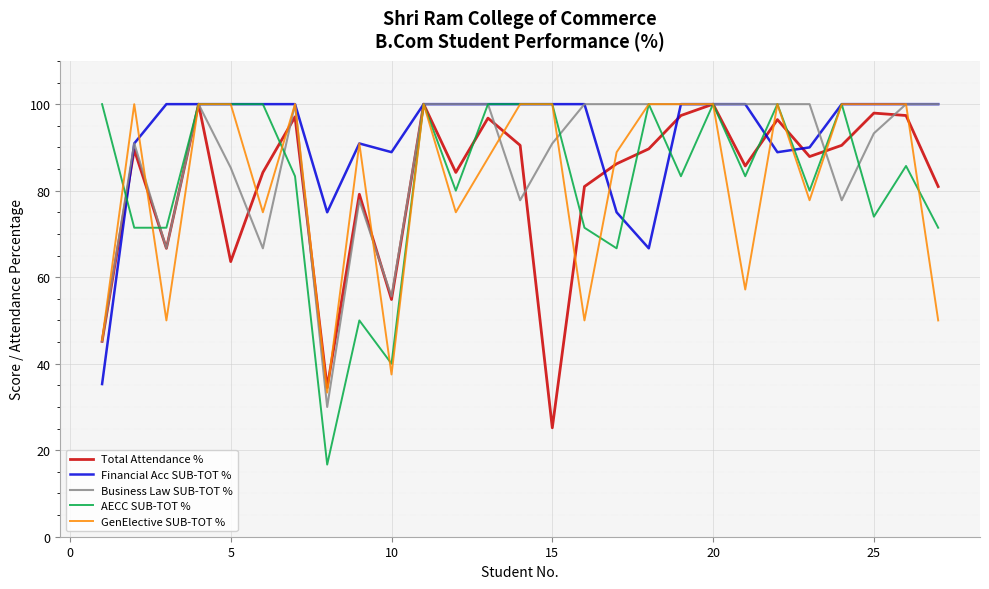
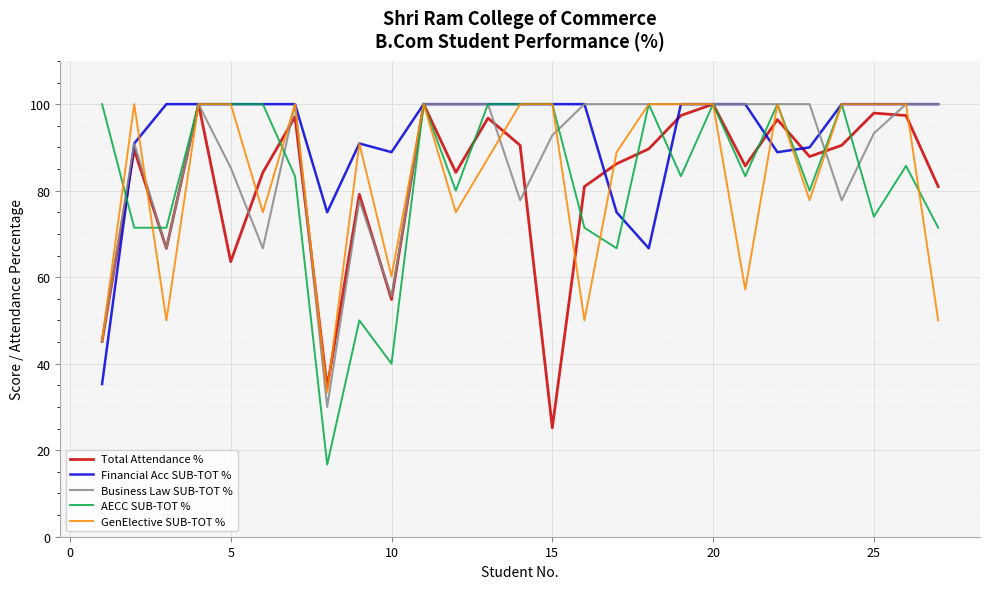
  {
    "Total Attendance %": {
      "5": 64,
      "10": 55,
      "15": 25,
      "25": 98
    },
    "Financial Acc SUB-TOT %": {
      "10": 89
    },
    "Business Law SUB-TOT %": {
      "5": 85,
      "10": 56,
-     "15": 91,
+     "15": 93,
      "25": 93
    },
    "AECC SUB-TOT %": {
      "10": 40,
      "25": 74
    },
    "GenElective SUB-TOT %": {
-     "10": 38
+     "10": 60
    }
  }
